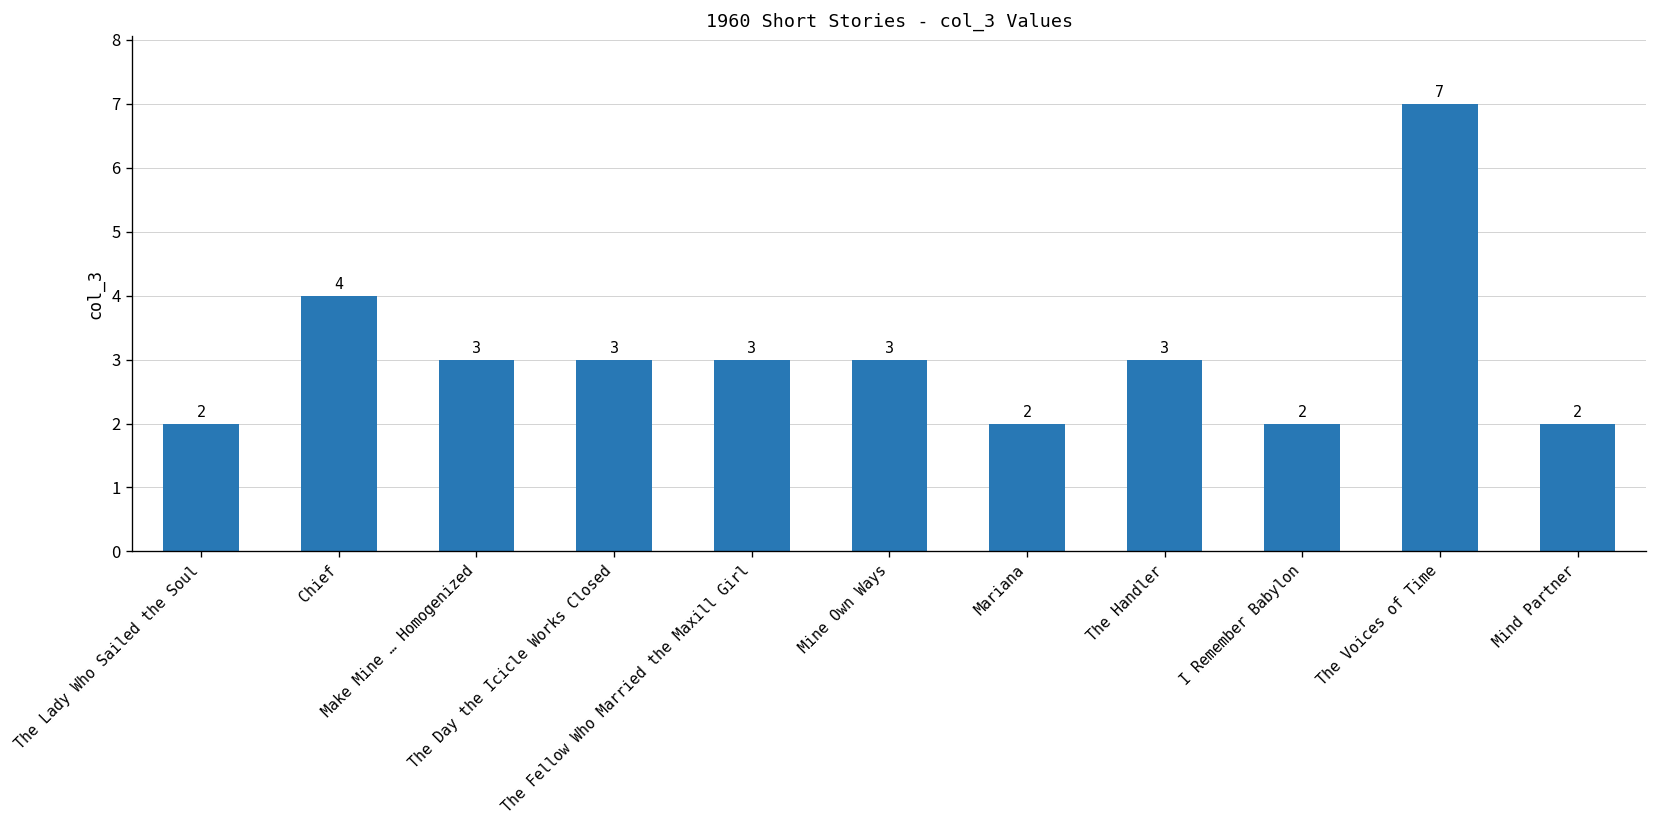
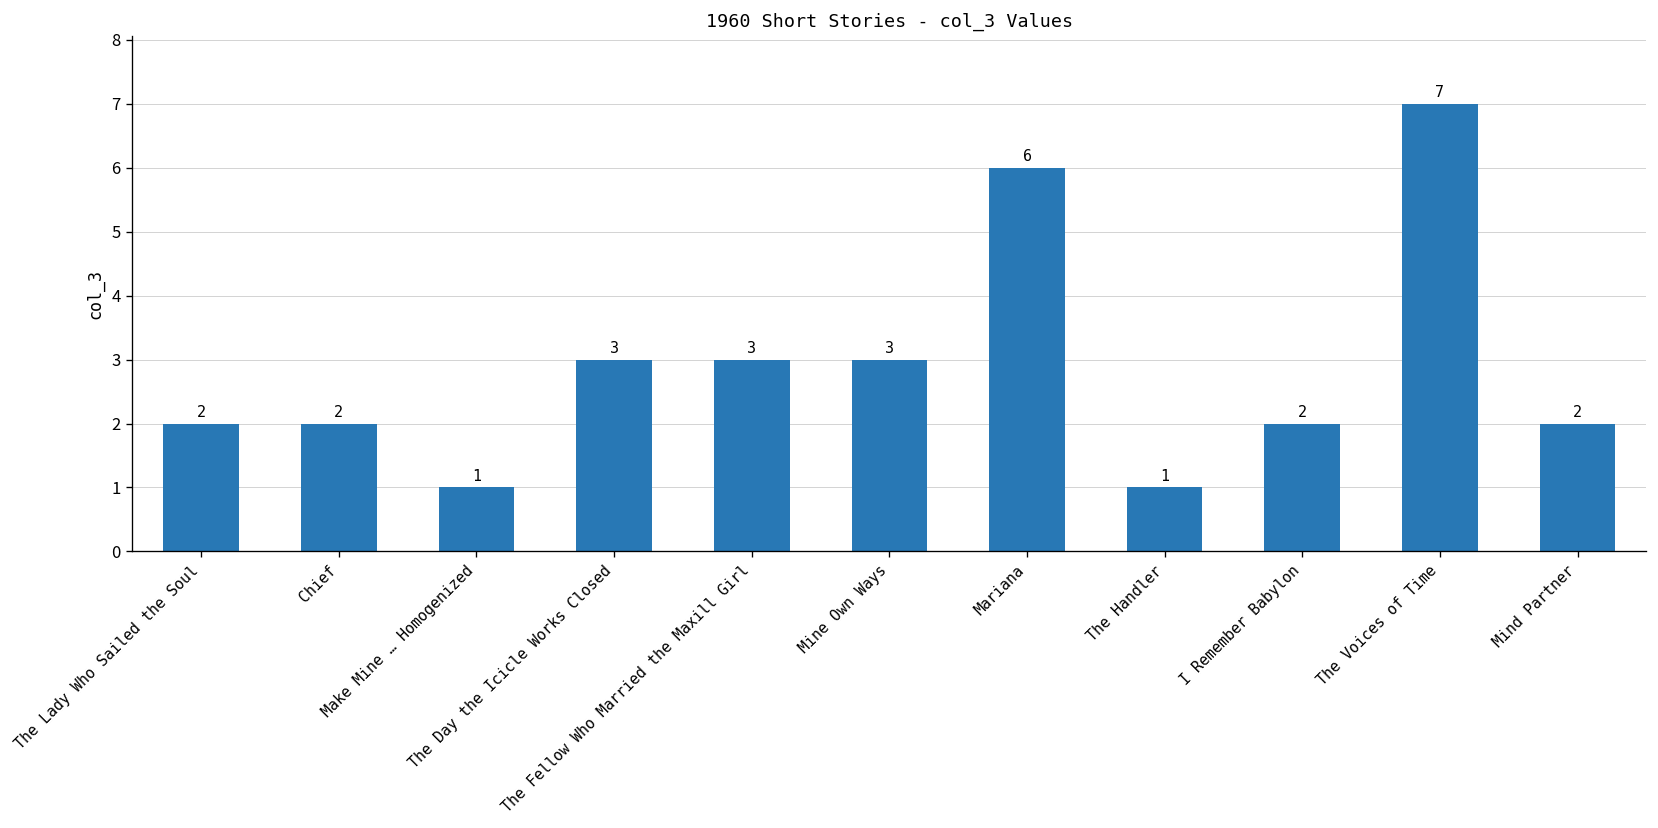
  {
    "The Lady Who Sailed the Soul": 2,
-   "Chief": 4,
-   "Make Mine … Homogenized": 3,
+   "Chief": 2,
+   "Make Mine … Homogenized": 1,
    "The Day the Icicle Works Closed": 3,
    "The Fellow Who Married the Maxill Girl": 3,
    "Mine Own Ways": 3,
-   "Mariana": 2,
-   "The Handler": 3,
+   "Mariana": 6,
+   "The Handler": 1,
    "I Remember Babylon": 2,
    "The Voices of Time": 7,
    "Mind Partner": 2
  }
